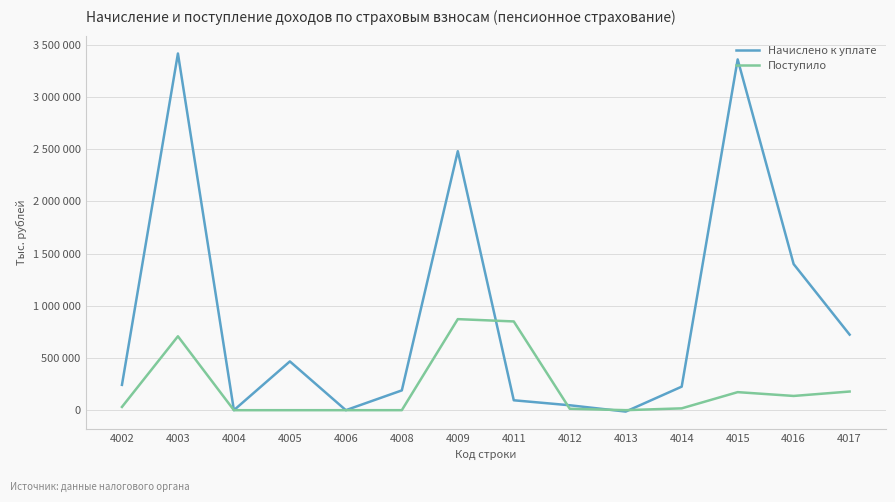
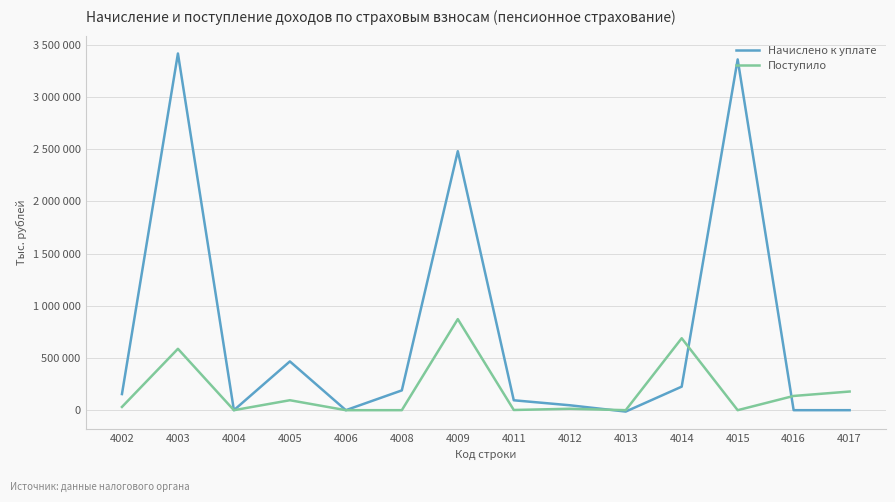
  {
    "Начислено к уплате": {
-     "4002": 240000,
+     "4002": 150000,
      "4003": 3420000,
      "4005": 470000,
      "4008": 190000,
      "4009": 2480000,
      "4011": 90000,
      "4012": 50000,
      "4014": 230000,
      "4015": 3360000,
-     "4016": 1400000,
-     "4017": 720000
+     "4016": 0,
+     "4017": 0
    },
    "Поступило": {
      "4002": 30000,
-     "4003": 710000,
-     "4005": 0,
+     "4003": 590000,
+     "4005": 100000,
      "4008": 0,
      "4009": 870000,
-     "4011": 850000,
+     "4011": 0,
      "4012": 10000,
-     "4014": 20000,
-     "4015": 170000,
+     "4014": 690000,
+     "4015": 0,
      "4016": 140000,
      "4017": 180000
    }
  }
